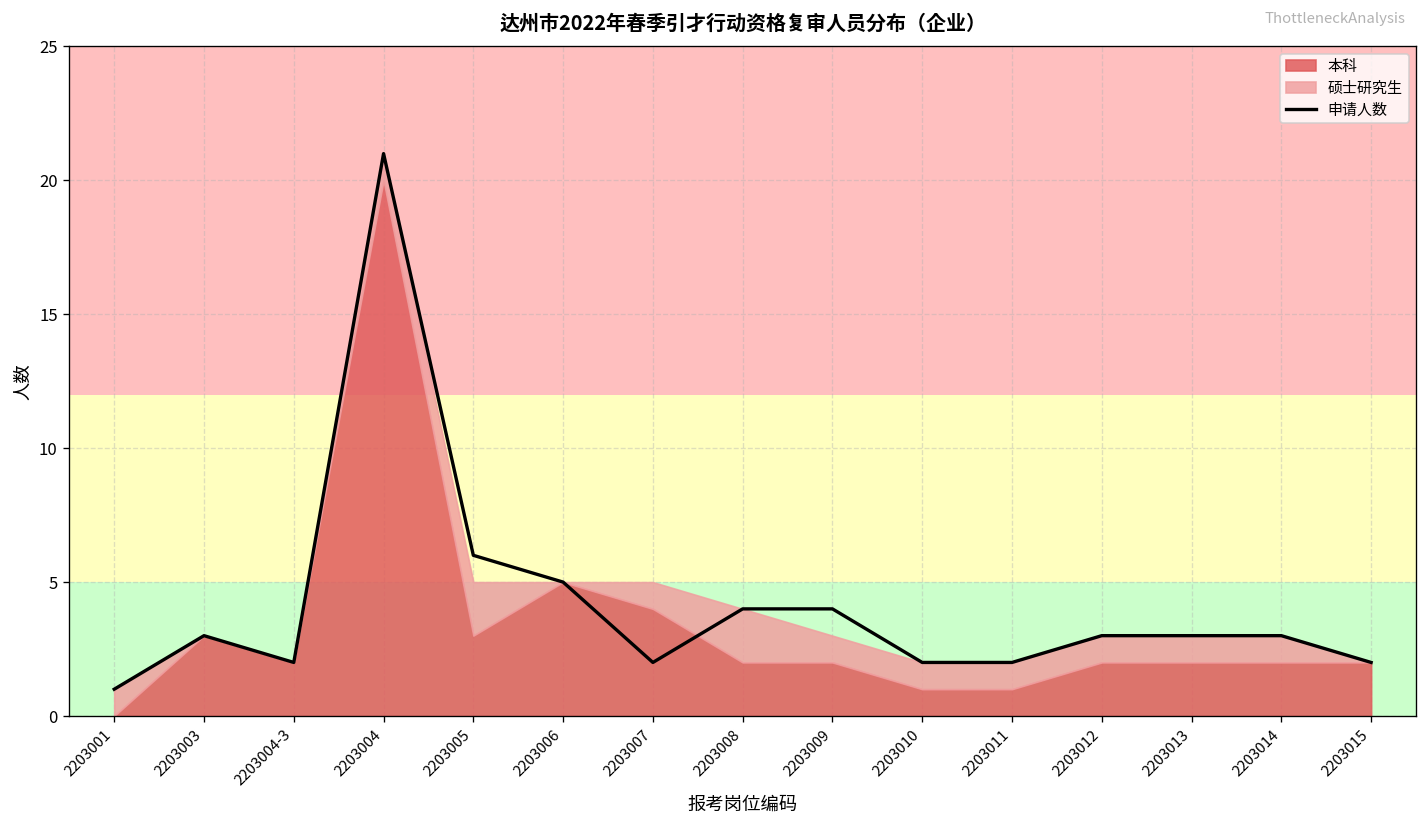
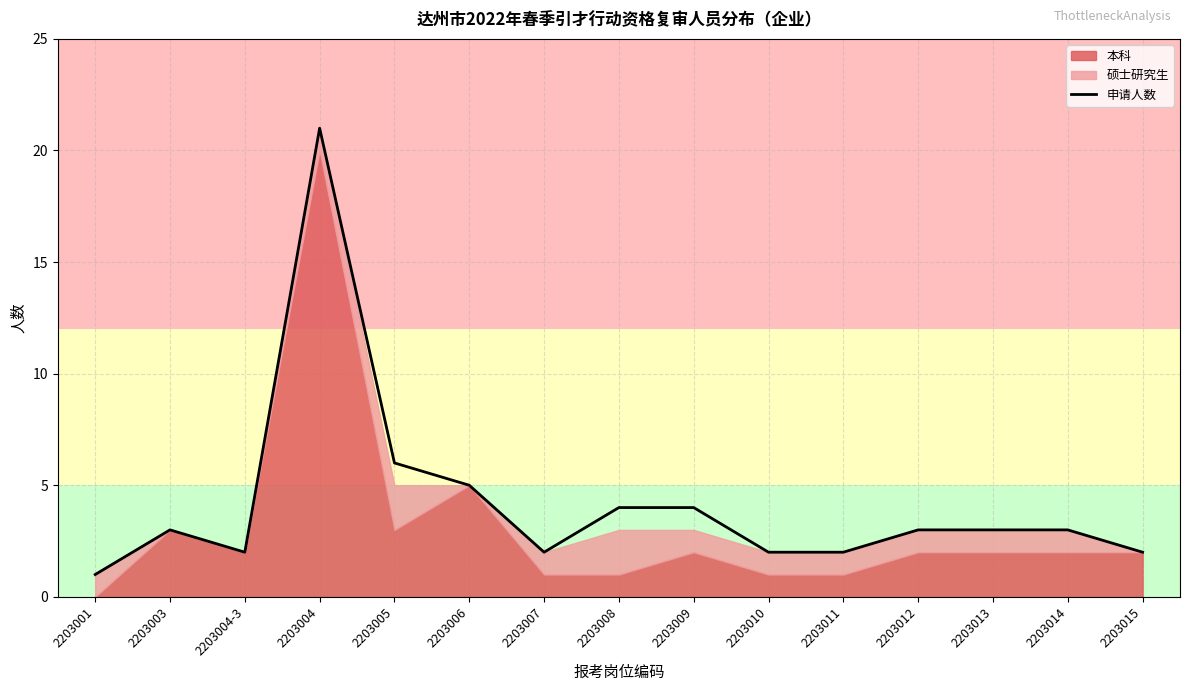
  {
    "本科": {
      "2203001": 0,
      "2203004": 20,
      "2203005": 3,
-     "2203007": 4,
-     "2203008": 2,
+     "2203007": 1,
+     "2203008": 1,
      "2203009": 2,
      "2203010": 1,
      "2203011": 1,
      "2203012": 2,
      "2203013": 2,
      "2203014": 2
    },
    "申请人数": {
      "2203005": 6,
      "2203009": 4
    }
  }
